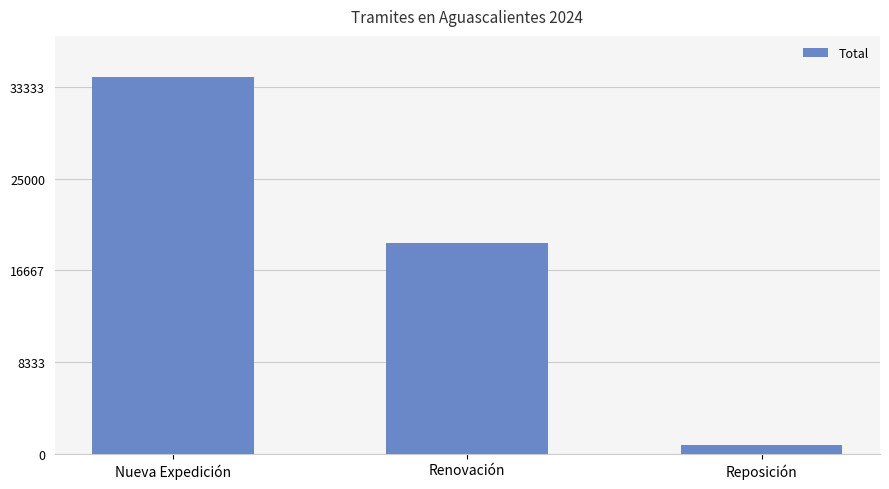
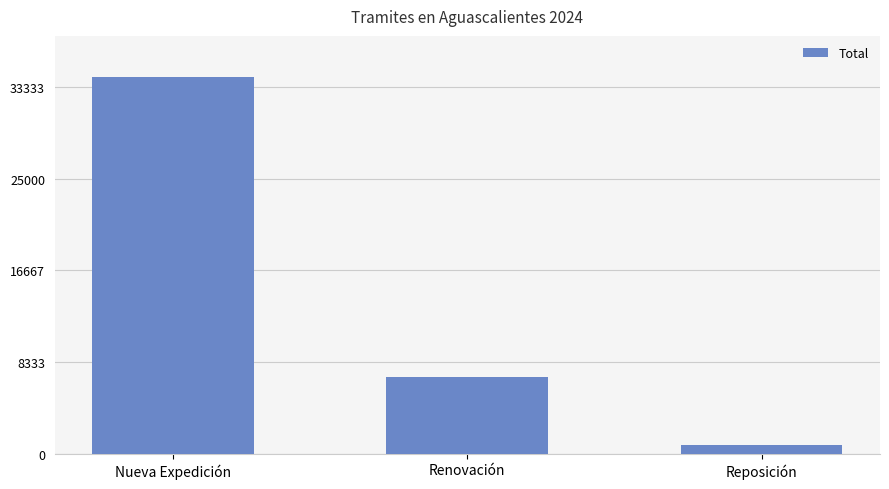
  {
    "Nueva Expedición": 34300,
-   "Renovación": 19100,
+   "Renovación": 7000,
    "Reposición": 800
  }
